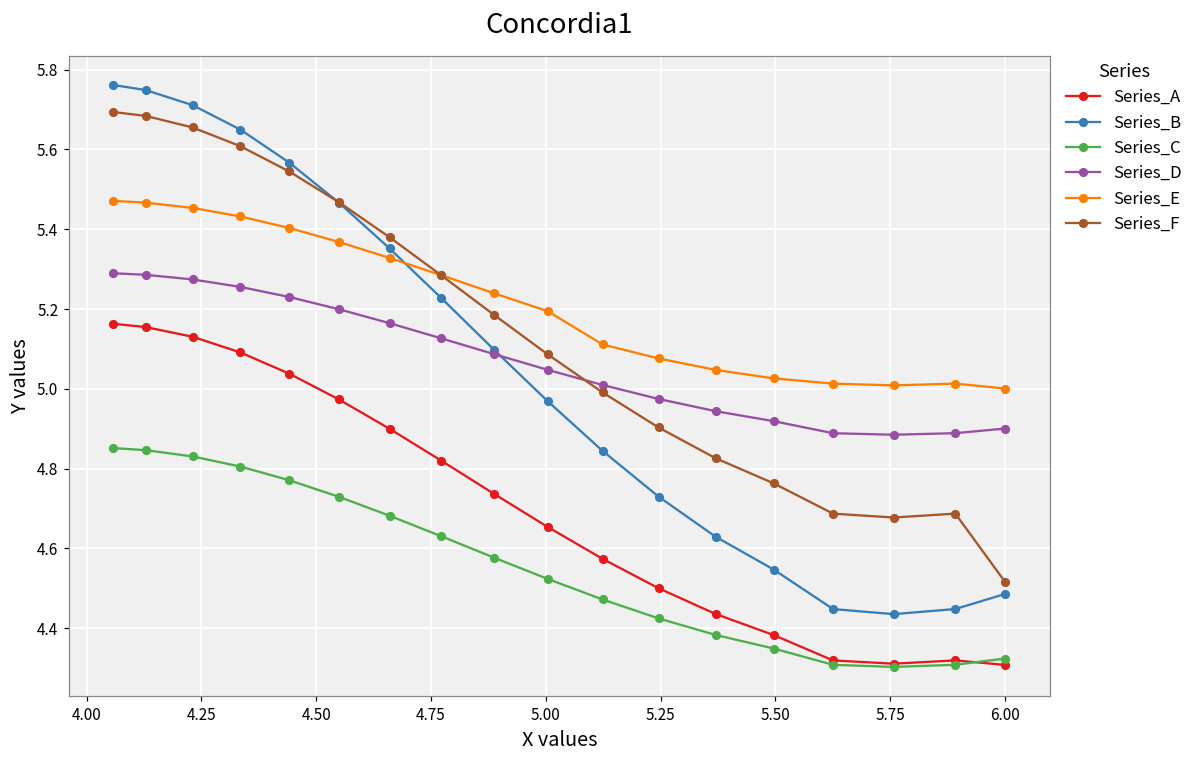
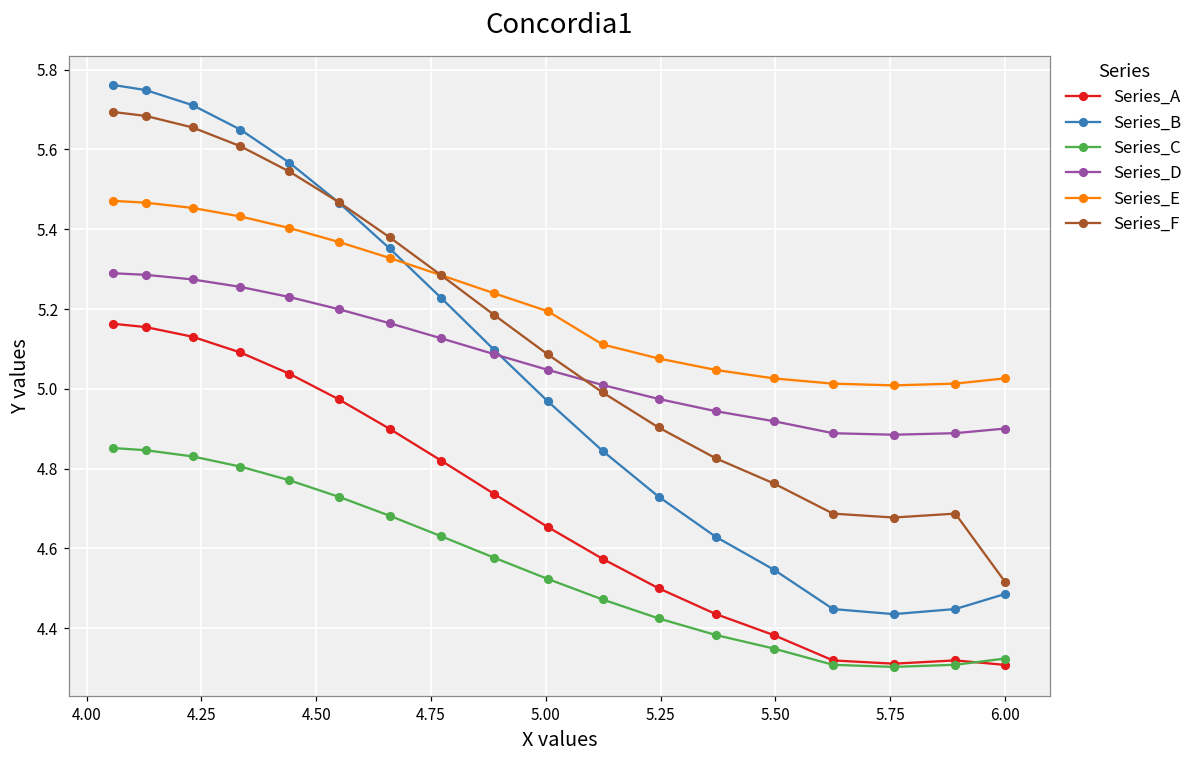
  {
    "Series_A": {
      "6.00": 4.31
    },
    "Series_B": {
      "6.00": 4.49
    },
    "Series_C": {
      "6.00": 4.32
    },
    "Series_D": {
      "6.00": 4.90
    },
    "Series_E": {
-     "6.00": 5.00
+     "6.00": 5.03
    },
    "Series_F": {
      "6.00": 4.52
    }
  }
